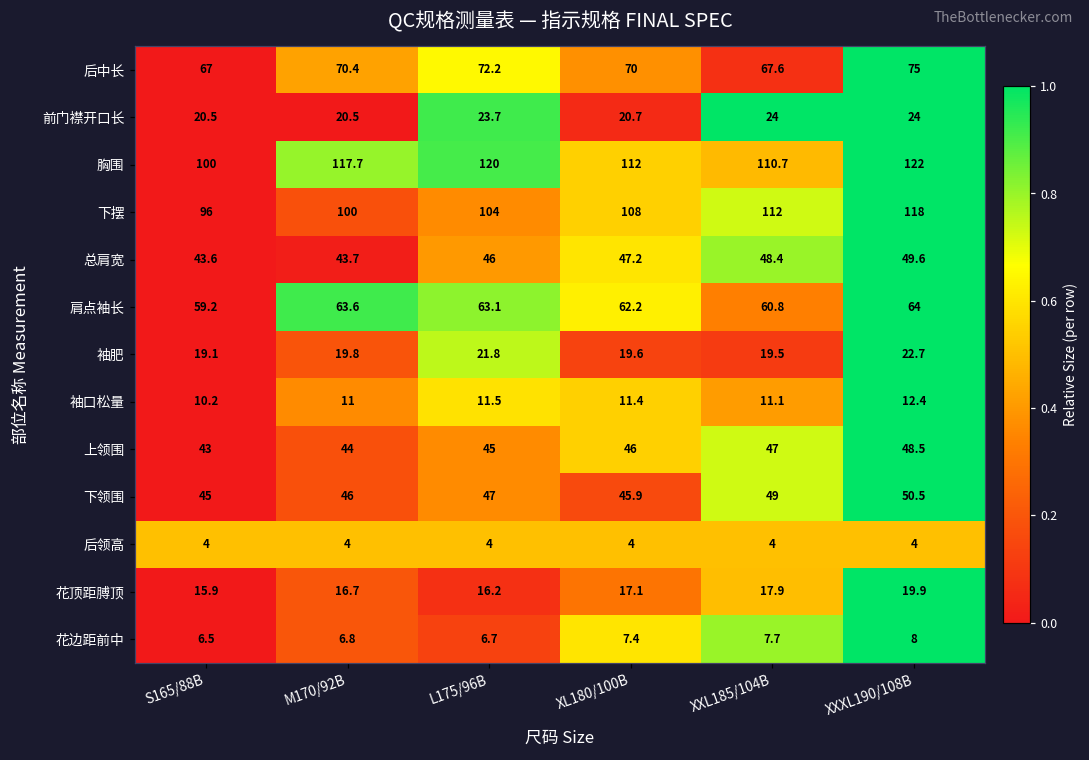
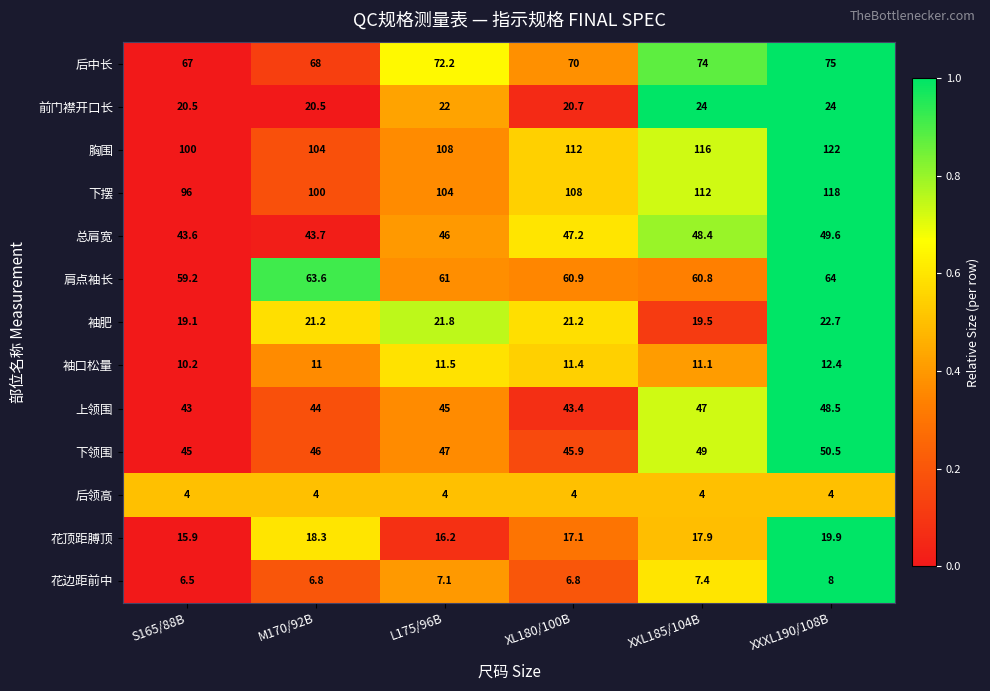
  {
    "后中长": {
      "S165/88B": 67,
-     "M170/92B": 70.4,
+     "M170/92B": 68,
      "L175/96B": 72.2,
      "XL180/100B": 70,
-     "XXL185/104B": 67.6,
+     "XXL185/104B": 74,
      "XXXL190/108B": 75
    },
    "前门襟开口长": {
      "S165/88B": 20.5,
      "M170/92B": 20.5,
-     "L175/96B": 23.7,
+     "L175/96B": 22,
      "XL180/100B": 20.7,
      "XXL185/104B": 24,
      "XXXL190/108B": 24
    },
    "胸围": {
      "S165/88B": 100,
-     "M170/92B": 117.7,
-     "L175/96B": 120,
+     "M170/92B": 104,
+     "L175/96B": 108,
      "XL180/100B": 112,
-     "XXL185/104B": 110.7,
+     "XXL185/104B": 116,
      "XXXL190/108B": 122
    },
    "下摆": {
      "S165/88B": 96,
      "M170/92B": 100,
      "L175/96B": 104,
      "XL180/100B": 108,
      "XXL185/104B": 112,
      "XXXL190/108B": 118
    },
    "总肩宽": {
      "S165/88B": 43.6,
      "M170/92B": 43.7,
      "L175/96B": 46,
      "XL180/100B": 47.2,
      "XXL185/104B": 48.4,
      "XXXL190/108B": 49.6
    },
    "肩点袖长": {
      "S165/88B": 59.2,
      "M170/92B": 63.6,
-     "L175/96B": 63.1,
-     "XL180/100B": 62.2,
+     "L175/96B": 61,
+     "XL180/100B": 60.9,
      "XXL185/104B": 60.8,
      "XXXL190/108B": 64
    },
    "袖肥": {
      "S165/88B": 19.1,
-     "M170/92B": 19.8,
+     "M170/92B": 21.2,
      "L175/96B": 21.8,
-     "XL180/100B": 19.6,
+     "XL180/100B": 21.2,
      "XXL185/104B": 19.5,
      "XXXL190/108B": 22.7
    },
    "袖口松量": {
      "S165/88B": 10.2,
      "M170/92B": 11,
      "L175/96B": 11.5,
      "XL180/100B": 11.4,
      "XXL185/104B": 11.1,
      "XXXL190/108B": 12.4
    },
    "上领围": {
      "S165/88B": 43,
      "M170/92B": 44,
      "L175/96B": 45,
-     "XL180/100B": 46,
+     "XL180/100B": 43.4,
      "XXL185/104B": 47,
      "XXXL190/108B": 48.5
    },
    "下领围": {
      "S165/88B": 45,
      "M170/92B": 46,
      "L175/96B": 47,
      "XL180/100B": 45.9,
      "XXL185/104B": 49,
      "XXXL190/108B": 50.5
    },
    "后领高": {
      "S165/88B": 4,
      "M170/92B": 4,
      "L175/96B": 4,
      "XL180/100B": 4,
      "XXL185/104B": 4,
      "XXXL190/108B": 4
    },
    "花顶距膊顶": {
      "S165/88B": 15.9,
-     "M170/92B": 16.7,
+     "M170/92B": 18.3,
      "L175/96B": 16.2,
      "XL180/100B": 17.1,
      "XXL185/104B": 17.9,
      "XXXL190/108B": 19.9
    },
    "花边距前中": {
      "S165/88B": 6.5,
      "M170/92B": 6.8,
-     "L175/96B": 6.7,
-     "XL180/100B": 7.4,
-     "XXL185/104B": 7.7,
+     "L175/96B": 7.1,
+     "XL180/100B": 6.8,
+     "XXL185/104B": 7.4,
      "XXXL190/108B": 8
    }
  }
